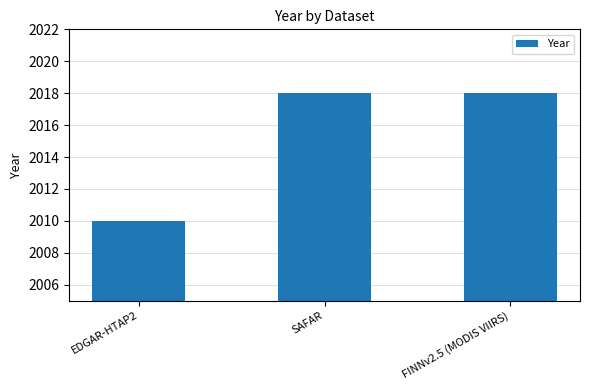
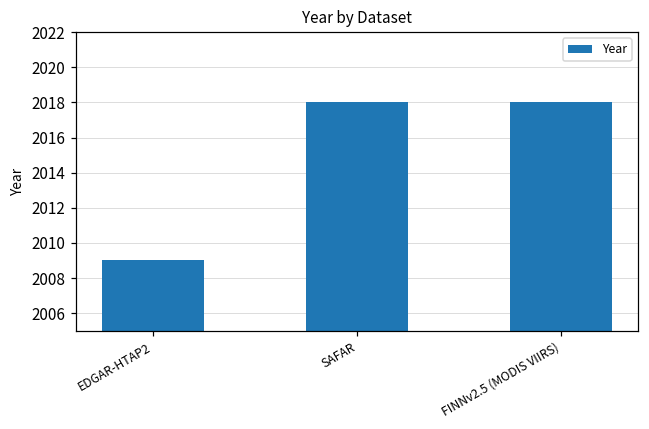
  {
-   "EDGAR-HTAP2": 2010,
+   "EDGAR-HTAP2": 2009,
    "SAFAR": 2018,
    "FINNv2.5 (MODIS VIIRS)": 2018
  }
